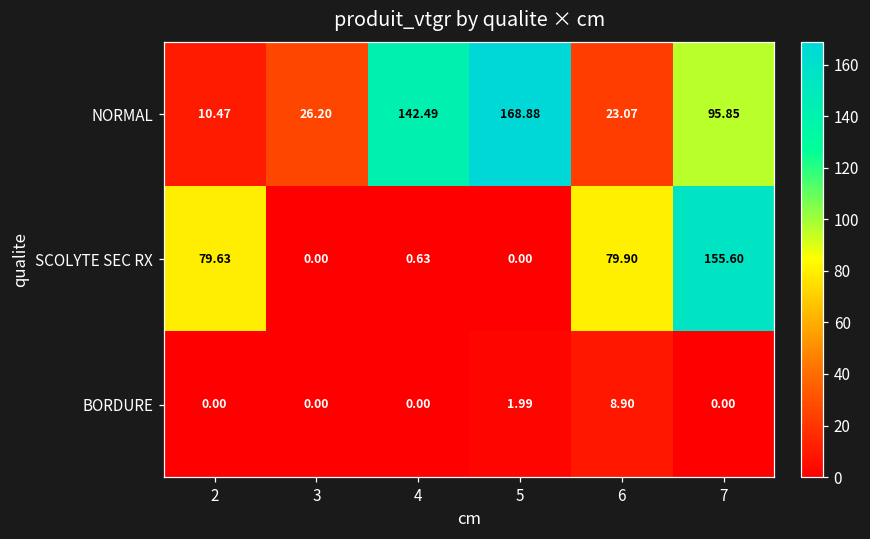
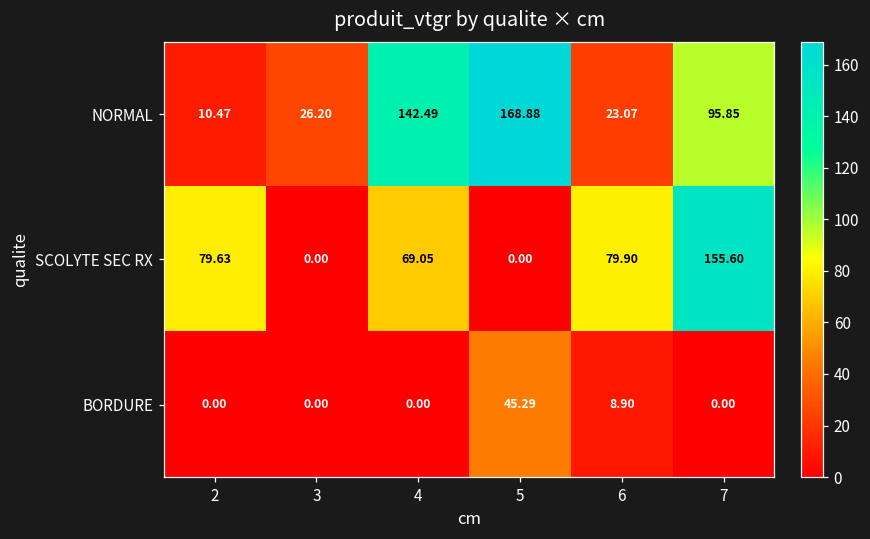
  {
    "NORMAL": {
      "2": 10.47,
      "3": 26.20,
      "4": 142.49,
      "5": 168.88,
      "6": 23.07,
      "7": 95.85
    },
    "SCOLYTE SEC RX": {
      "2": 79.63,
      "3": 0.00,
-     "4": 0.63,
+     "4": 69.05,
      "5": 0.00,
      "6": 79.90,
      "7": 155.60
    },
    "BORDURE": {
      "2": 0.00,
      "3": 0.00,
      "4": 0.00,
-     "5": 1.99,
+     "5": 45.29,
      "6": 8.90,
      "7": 0.00
    }
  }
